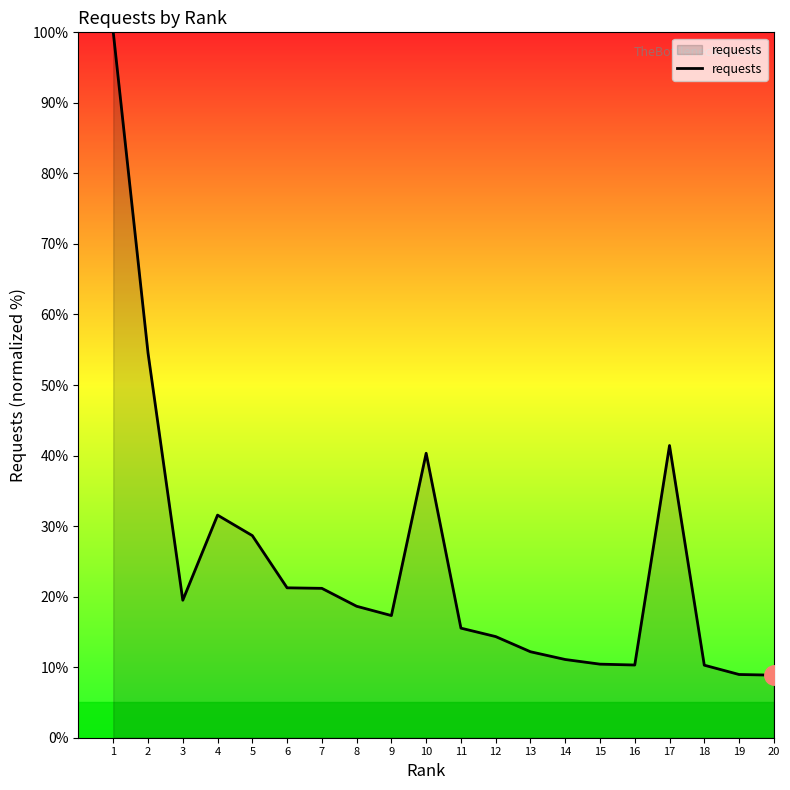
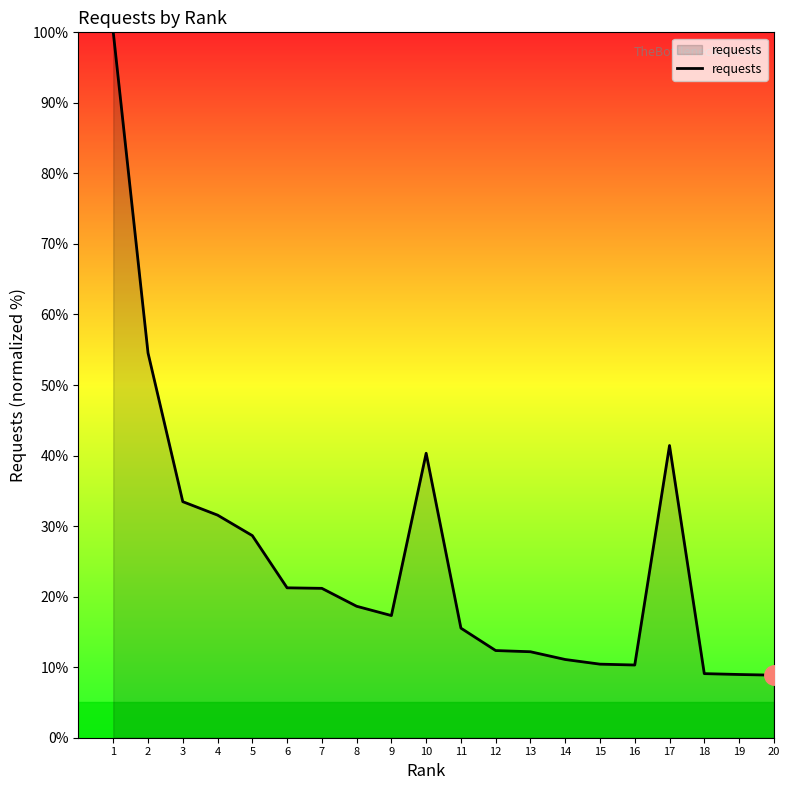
  {
    "requests": {
      "1": "100%",
      "2": "55%",
-     "3": "19%",
+     "3": "33%",
      "4": "32%",
      "5": "29%",
      "6": "21%",
      "7": "21%",
      "8": "19%",
      "9": "17%",
      "10": "40%",
      "11": "16%",
-     "12": "14%",
+     "12": "12%",
      "13": "12%",
      "14": "11%",
      "15": "10%",
      "16": "10%",
      "17": "41%",
-     "18": "10%",
+     "18": "9%",
      "19": "9%"
    }
  }
